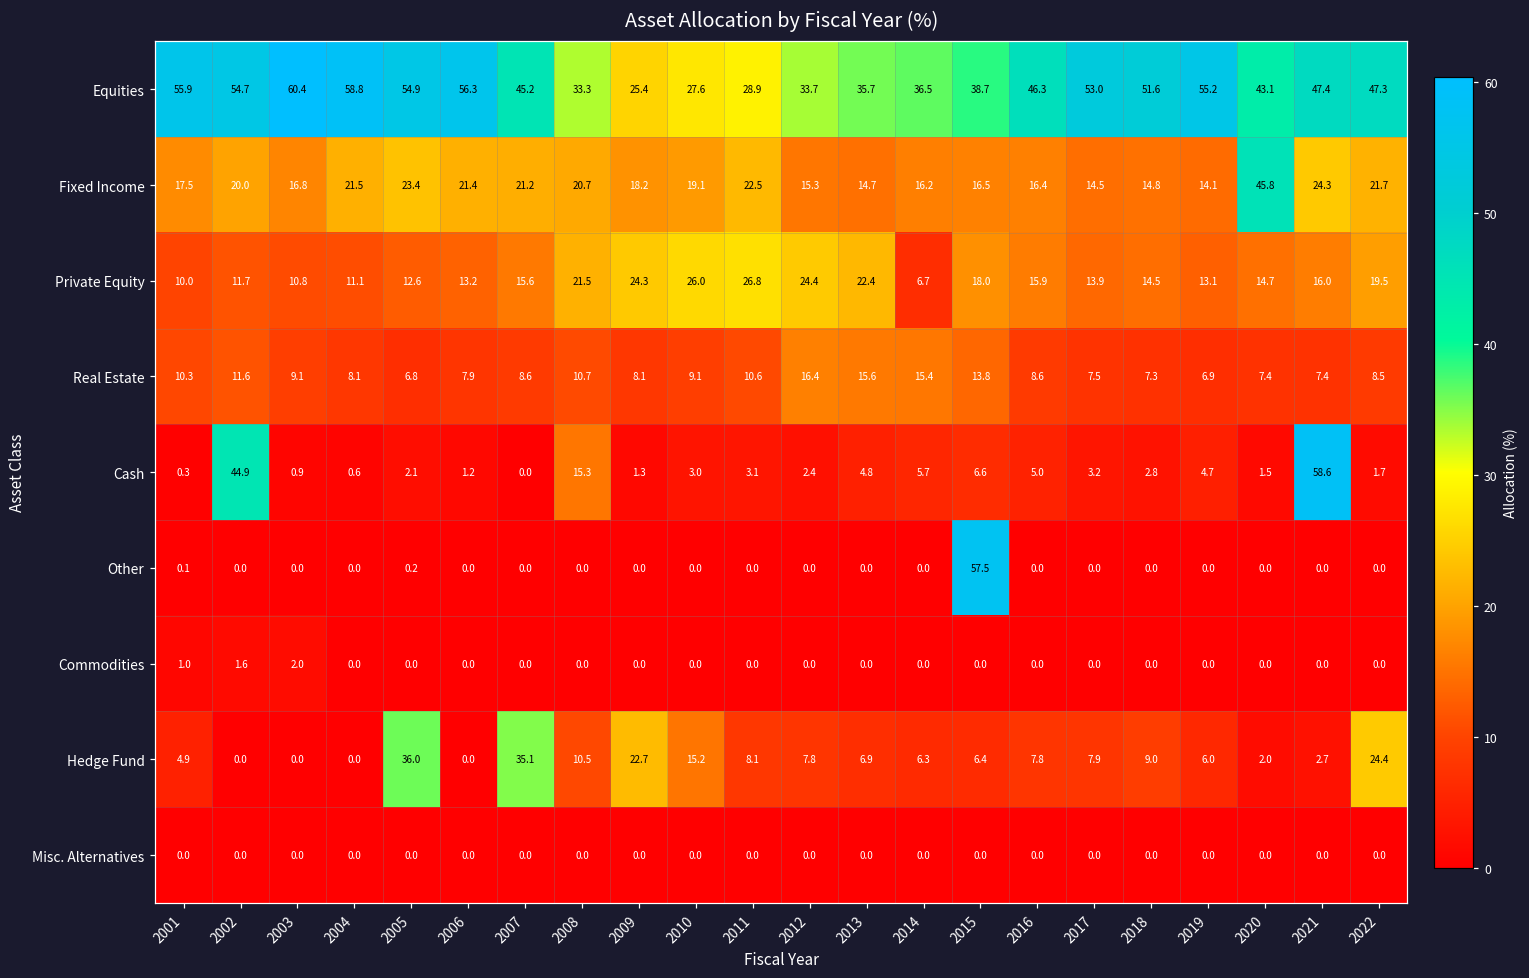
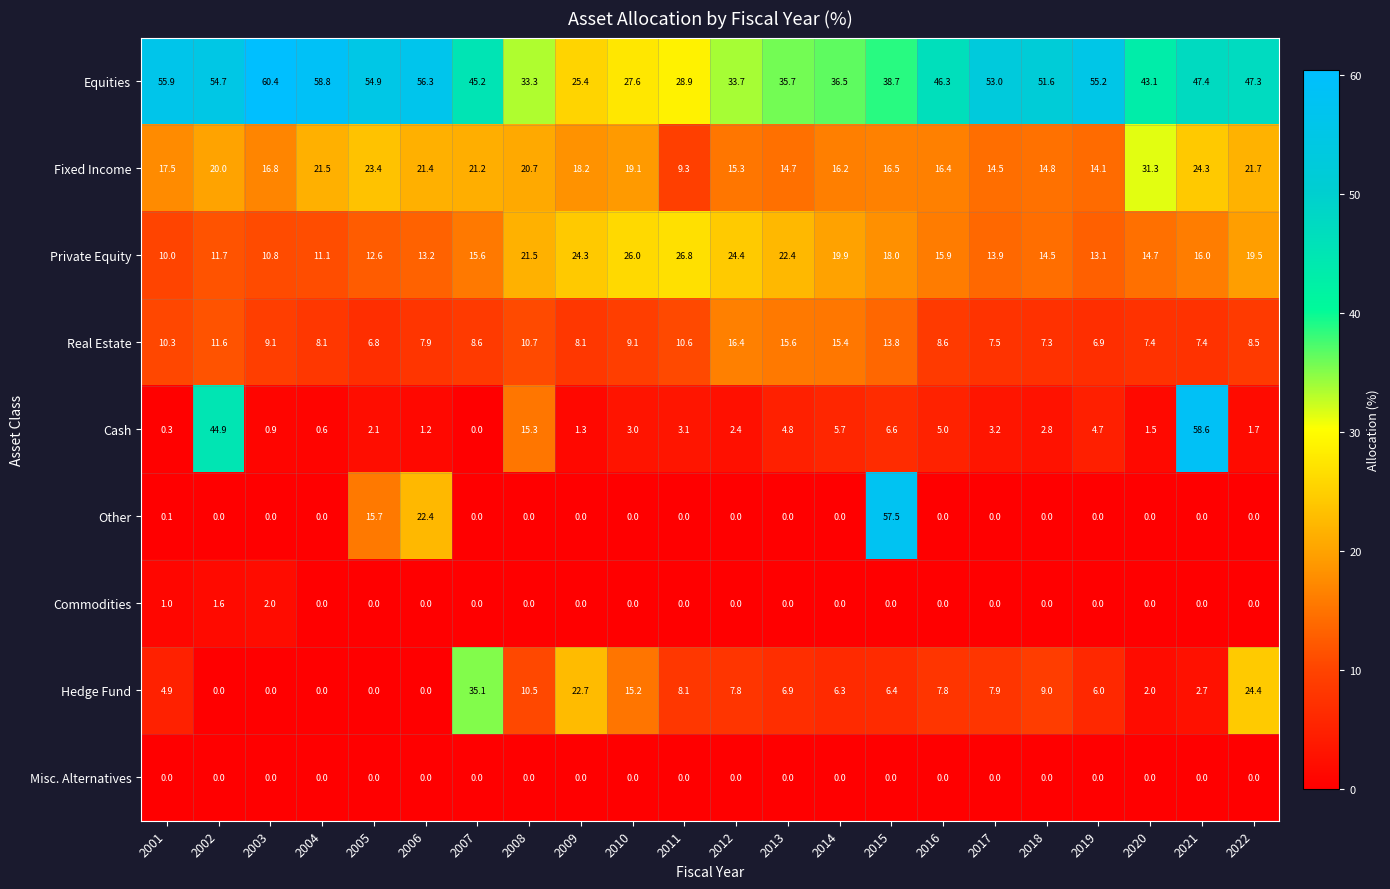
  {
    "Equities": {
      "2001": 55.9,
      "2002": 54.7,
      "2003": 60.4,
      "2004": 58.8,
      "2005": 54.9,
      "2006": 56.3,
      "2007": 45.2,
      "2008": 33.3,
      "2009": 25.4,
      "2010": 27.6,
      "2011": 28.9,
      "2012": 33.7,
      "2013": 35.7,
      "2014": 36.5,
      "2015": 38.7,
      "2016": 46.3,
      "2017": 53.0,
      "2018": 51.6,
      "2019": 55.2,
      "2020": 43.1,
      "2021": 47.4,
      "2022": 47.3
    },
    "Fixed Income": {
      "2001": 17.5,
      "2002": 20.0,
      "2003": 16.8,
      "2004": 21.5,
      "2005": 23.4,
      "2006": 21.4,
      "2007": 21.2,
      "2008": 20.7,
      "2009": 18.2,
      "2010": 19.1,
-     "2011": 22.5,
+     "2011": 9.3,
      "2012": 15.3,
      "2013": 14.7,
      "2014": 16.2,
      "2015": 16.5,
      "2016": 16.4,
      "2017": 14.5,
      "2018": 14.8,
      "2019": 14.1,
-     "2020": 45.8,
+     "2020": 31.3,
      "2021": 24.3,
      "2022": 21.7
    },
    "Private Equity": {
      "2001": 10.0,
      "2002": 11.7,
      "2003": 10.8,
      "2004": 11.1,
      "2005": 12.6,
      "2006": 13.2,
      "2007": 15.6,
      "2008": 21.5,
      "2009": 24.3,
      "2010": 26.0,
      "2011": 26.8,
      "2012": 24.4,
      "2013": 22.4,
-     "2014": 6.7,
+     "2014": 19.9,
      "2015": 18.0,
      "2016": 15.9,
      "2017": 13.9,
      "2018": 14.5,
      "2019": 13.1,
      "2020": 14.7,
      "2021": 16.0,
      "2022": 19.5
    },
    "Real Estate": {
      "2001": 10.3,
      "2002": 11.6,
      "2003": 9.1,
      "2004": 8.1,
      "2005": 6.8,
      "2006": 7.9,
      "2007": 8.6,
      "2008": 10.7,
      "2009": 8.1,
      "2010": 9.1,
      "2011": 10.6,
      "2012": 16.4,
      "2013": 15.6,
      "2014": 15.4,
      "2015": 13.8,
      "2016": 8.6,
      "2017": 7.5,
      "2018": 7.3,
      "2019": 6.9,
      "2020": 7.4,
      "2021": 7.4,
      "2022": 8.5
    },
    "Cash": {
      "2001": 0.3,
      "2002": 44.9,
      "2003": 0.9,
      "2004": 0.6,
      "2005": 2.1,
      "2006": 1.2,
      "2007": 0.0,
      "2008": 15.3,
      "2009": 1.3,
      "2010": 3.0,
      "2011": 3.1,
      "2012": 2.4,
      "2013": 4.8,
      "2014": 5.7,
      "2015": 6.6,
      "2016": 5.0,
      "2017": 3.2,
      "2018": 2.8,
      "2019": 4.7,
      "2020": 1.5,
      "2021": 58.6,
      "2022": 1.7
    },
    "Other": {
      "2001": 0.1,
      "2002": 0.0,
      "2003": 0.0,
      "2004": 0.0,
-     "2005": 0.2,
-     "2006": 0.0,
+     "2005": 15.7,
+     "2006": 22.4,
      "2007": 0.0,
      "2008": 0.0,
      "2009": 0.0,
      "2010": 0.0,
      "2011": 0.0,
      "2012": 0.0,
      "2013": 0.0,
      "2014": 0.0,
      "2015": 57.5,
      "2016": 0.0,
      "2017": 0.0,
      "2018": 0.0,
      "2019": 0.0,
      "2020": 0.0,
      "2021": 0.0,
      "2022": 0.0
    },
    "Commodities": {
      "2001": 1.0,
      "2002": 1.6,
      "2003": 2.0,
      "2004": 0.0,
      "2005": 0.0,
      "2006": 0.0,
      "2007": 0.0,
      "2008": 0.0,
      "2009": 0.0,
      "2010": 0.0,
      "2011": 0.0,
      "2012": 0.0,
      "2013": 0.0,
      "2014": 0.0,
      "2015": 0.0,
      "2016": 0.0,
      "2017": 0.0,
      "2018": 0.0,
      "2019": 0.0,
      "2020": 0.0,
      "2021": 0.0,
      "2022": 0.0
    },
    "Hedge Fund": {
      "2001": 4.9,
      "2002": 0.0,
      "2003": 0.0,
      "2004": 0.0,
-     "2005": 36.0,
+     "2005": 0.0,
      "2006": 0.0,
      "2007": 35.1,
      "2008": 10.5,
      "2009": 22.7,
      "2010": 15.2,
      "2011": 8.1,
      "2012": 7.8,
      "2013": 6.9,
      "2014": 6.3,
      "2015": 6.4,
      "2016": 7.8,
      "2017": 7.9,
      "2018": 9.0,
      "2019": 6.0,
      "2020": 2.0,
      "2021": 2.7,
      "2022": 24.4
    },
    "Misc. Alternatives": {
      "2001": 0.0,
      "2002": 0.0,
      "2003": 0.0,
      "2004": 0.0,
      "2005": 0.0,
      "2006": 0.0,
      "2007": 0.0,
      "2008": 0.0,
      "2009": 0.0,
      "2010": 0.0,
      "2011": 0.0,
      "2012": 0.0,
      "2013": 0.0,
      "2014": 0.0,
      "2015": 0.0,
      "2016": 0.0,
      "2017": 0.0,
      "2018": 0.0,
      "2019": 0.0,
      "2020": 0.0,
      "2021": 0.0,
      "2022": 0.0
    }
  }
